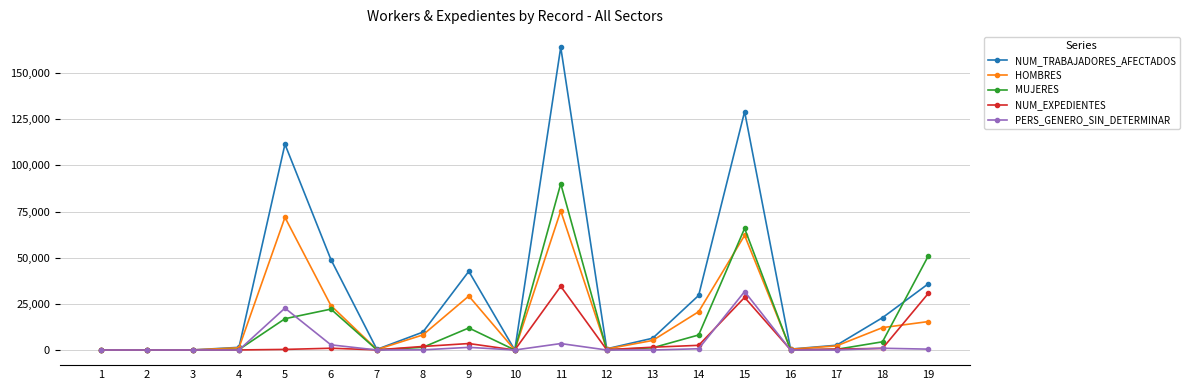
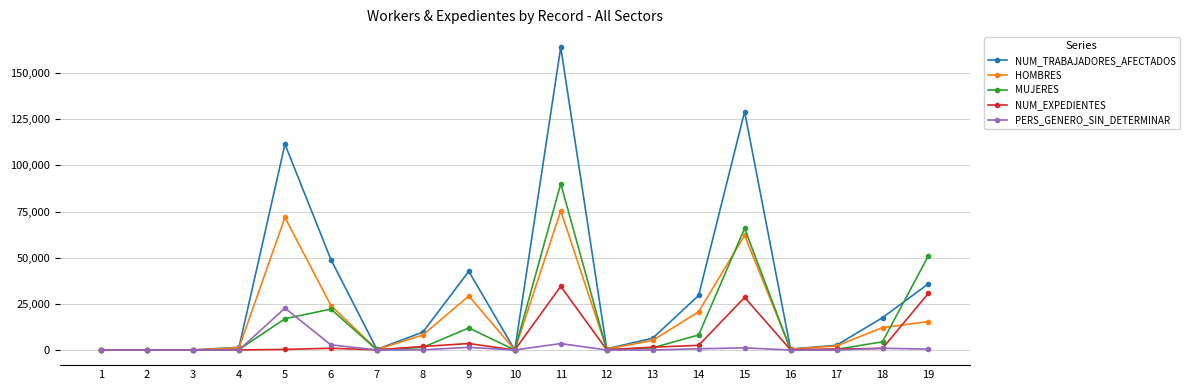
  {
    "NUM_TRABAJADORES_AFECTADOS": {
      "5": "111,000",
      "6": "49,000",
      "8": "10,000",
      "9": "43,000",
      "11": "164,000",
      "14": "30,000",
      "15": "129,000",
      "18": "18,000",
      "19": "36,000"
    },
    "HOMBRES": {
      "5": "72,000",
      "6": "24,000",
      "8": "8,000",
      "9": "29,000",
      "11": "75,000",
      "14": "21,000",
      "15": "62,000",
      "18": "12,000",
      "19": "15,000"
    },
    "MUJERES": {
      "5": "17,000",
      "6": "22,000",
      "9": "12,000",
      "11": "90,000",
      "14": "8,000",
      "15": "66,000",
      "18": "4,000",
      "19": "51,000"
    },
    "NUM_EXPEDIENTES": {
      "5": "0",
      "6": "1,000",
      "9": "4,000",
      "11": "34,000",
      "14": "3,000",
      "15": "28,000",
      "19": "31,000"
    },
    "PERS_GENERO_SIN_DETERMINAR": {
      "5": "23,000",
      "6": "3,000",
      "9": "1,000",
      "11": "3,000",
      "14": "1,000",
-     "15": "32,000",
+     "15": "1,000",
      "19": "0"
    }
  }
